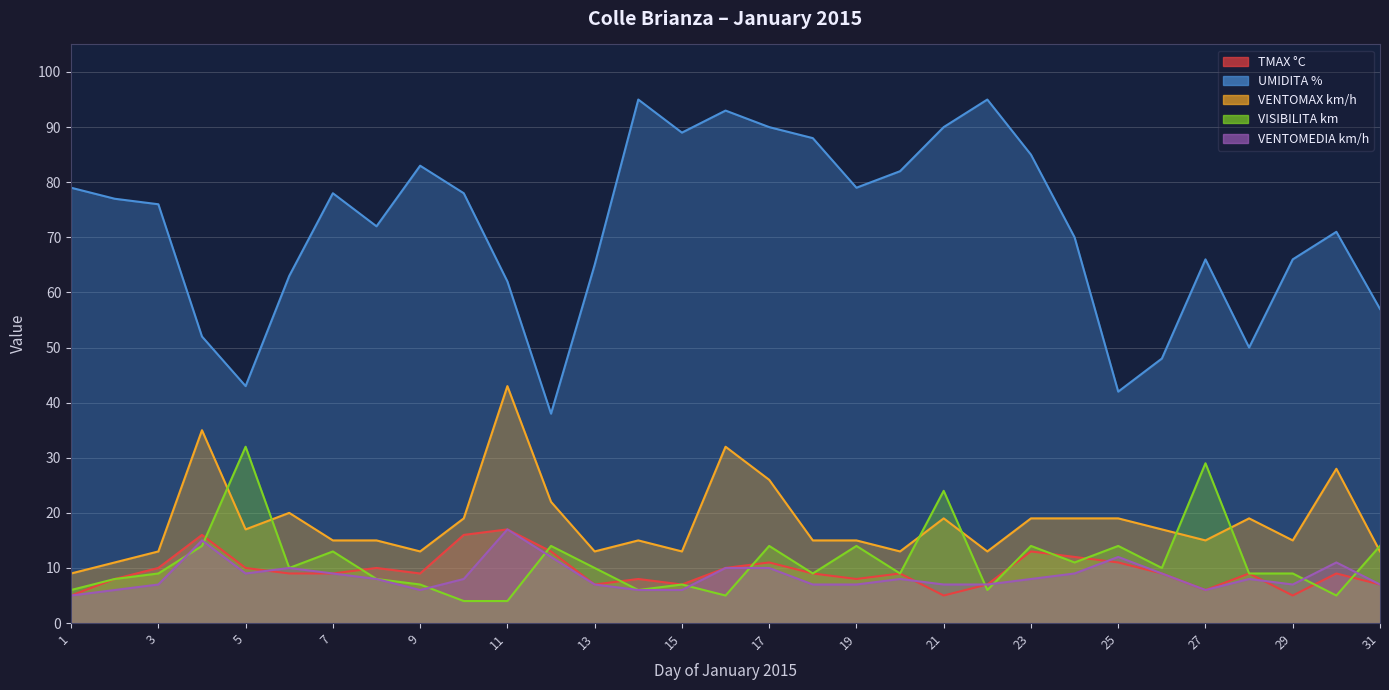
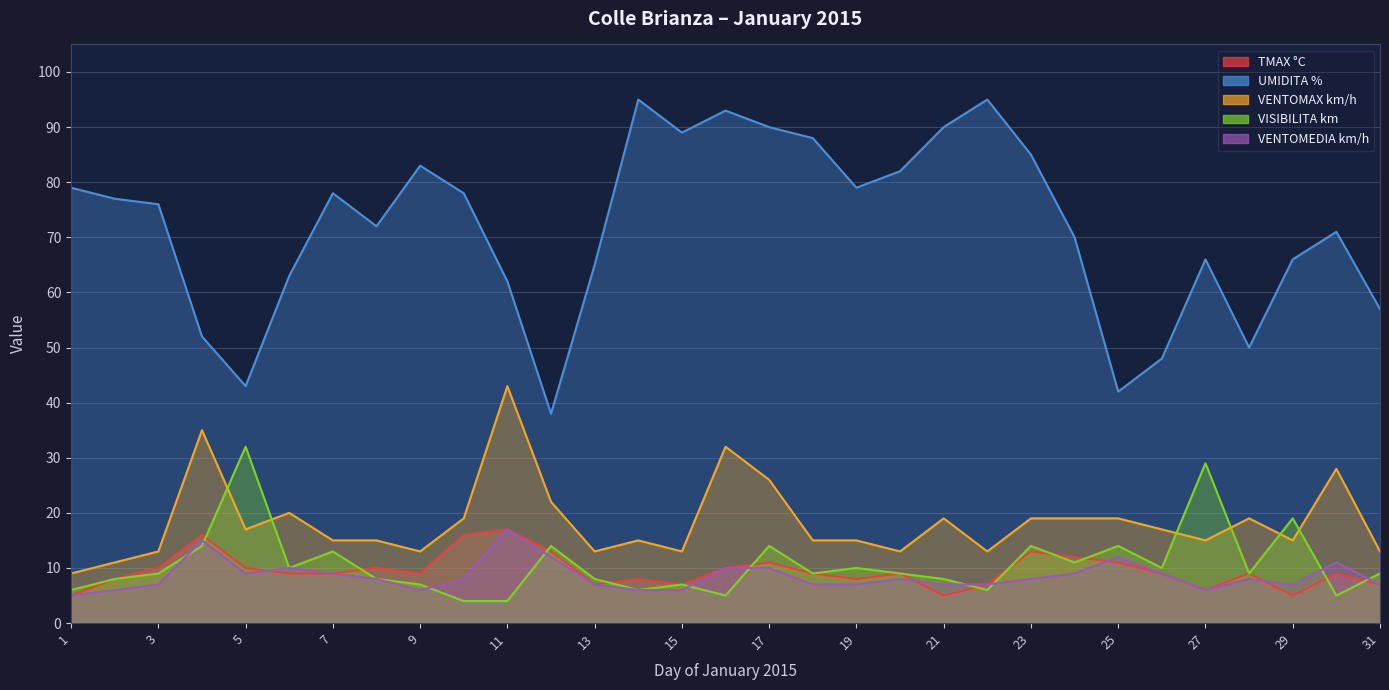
  {
    "VISIBILITA km": {
      "1": 6,
      "3": 9,
      "5": 32,
      "7": 13,
      "9": 7,
      "11": 4,
-     "13": 10,
+     "13": 8,
      "17": 14,
-     "19": 14,
-     "21": 24,
+     "19": 10,
+     "21": 8,
      "23": 14,
      "25": 14,
      "27": 29,
-     "29": 9,
-     "31": 14
+     "29": 19,
+     "31": 9
    }
  }
